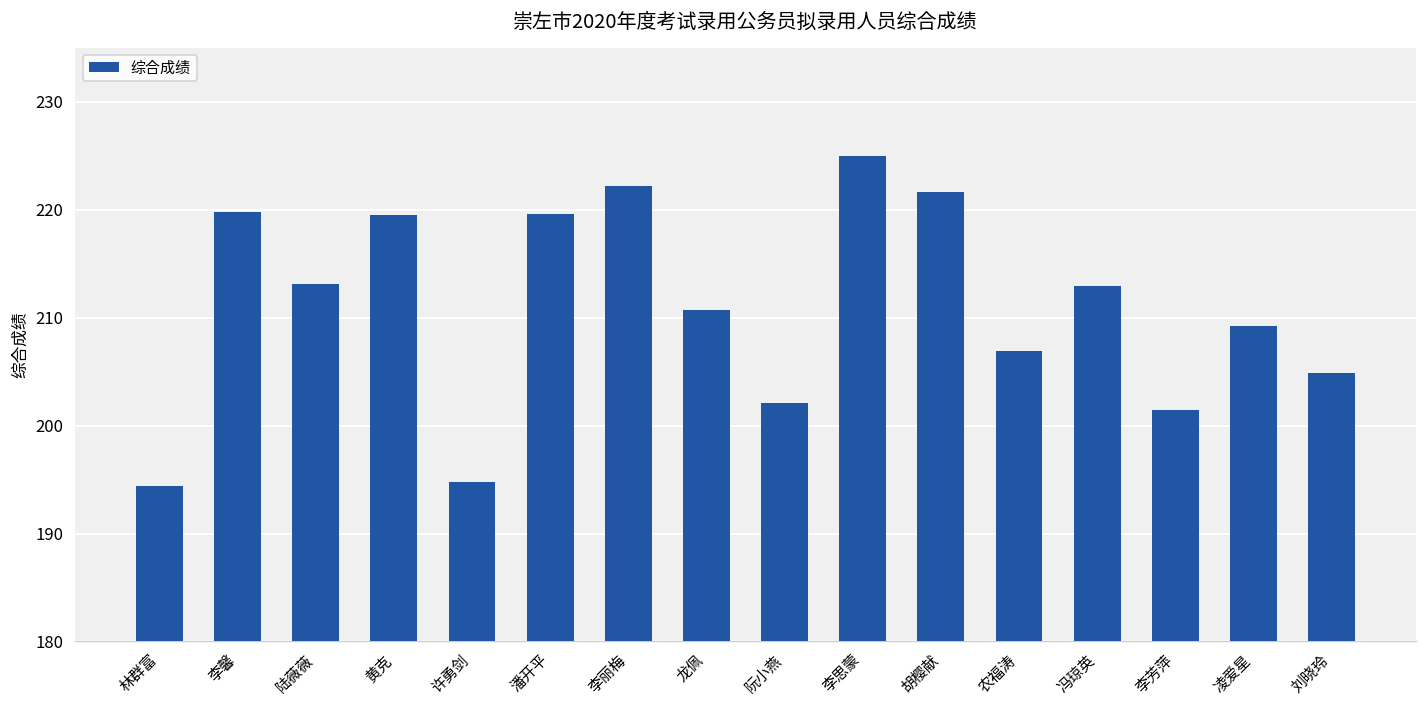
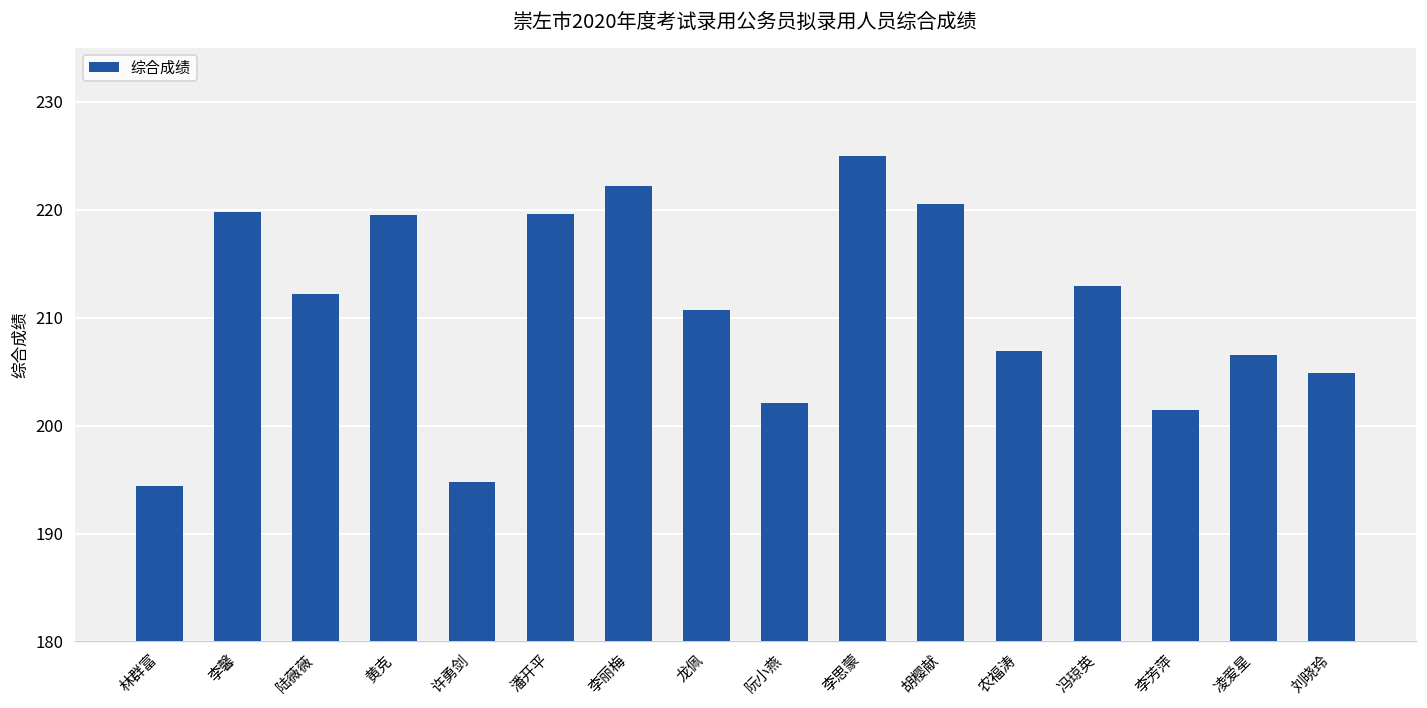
  {
    "林群富": 194,
    "李馨": 220,
-   "陆薇薇": 213,
+   "陆薇薇": 212,
    "黄克": 220,
    "许勇剑": 195,
    "潘开平": 220,
    "李丽梅": 222,
    "龙佩": 211,
    "阮小燕": 202,
    "李思蒙": 225,
-   "胡樱献": 222,
+   "胡樱献": 221,
    "农福涛": 207,
    "冯琼英": 213,
    "李芳萍": 201,
-   "凌爱星": 209,
+   "凌爱星": 207,
    "刘晓玲": 205
  }
